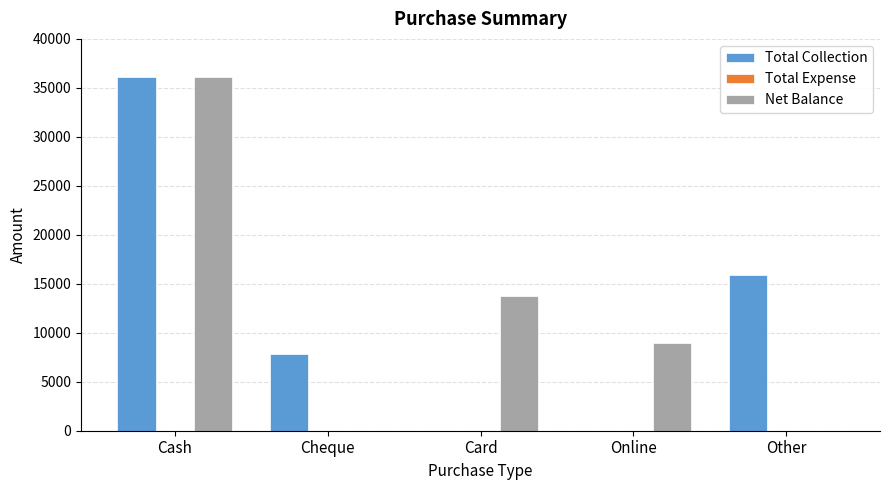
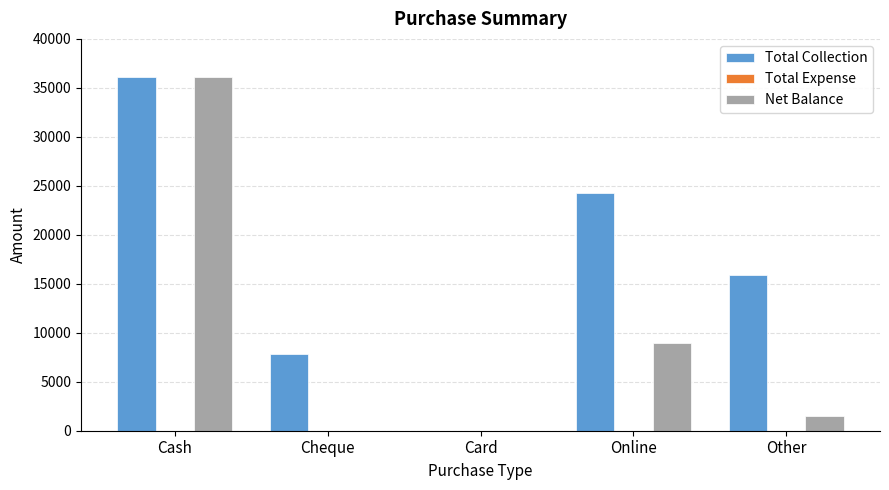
  {
    "Total Collection": {
      "Cash": 36000,
      "Cheque": 8000,
      "Card": 0,
-     "Online": 0,
+     "Online": 24000,
      "Other": 16000
    },
    "Total Expense": {
      "Cash": 0,
      "Cheque": 0,
      "Card": 0,
      "Online": 0,
      "Other": 0
    },
    "Net Balance": {
      "Cash": 36000,
      "Cheque": 0,
-     "Card": 14000,
+     "Card": 0,
      "Online": 9000,
-     "Other": 0
+     "Other": 2000
    }
  }
